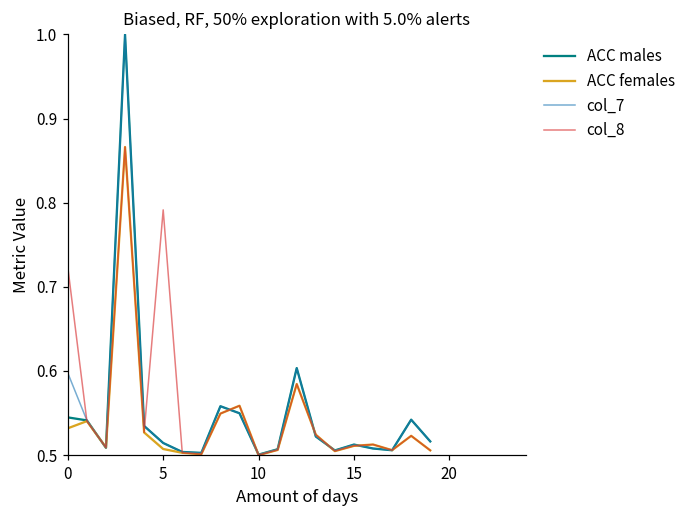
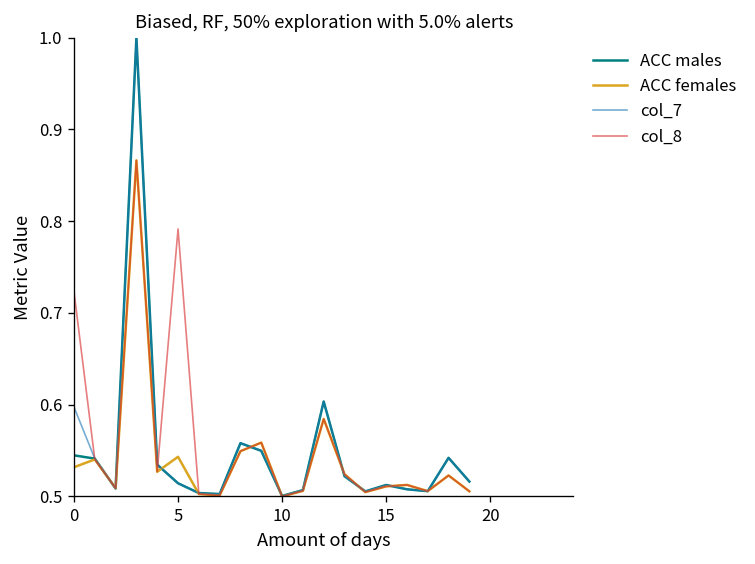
  {
    "ACC males": {
      "0": 0.54
    },
    "ACC females": {
      "0": 0.53,
-     "5": 0.51
+     "5": 0.54
    },
    "col_7": {
      "0": 0.60
    },
    "col_8": {
      "0": 0.72,
      "5": 0.79
    }
  }
